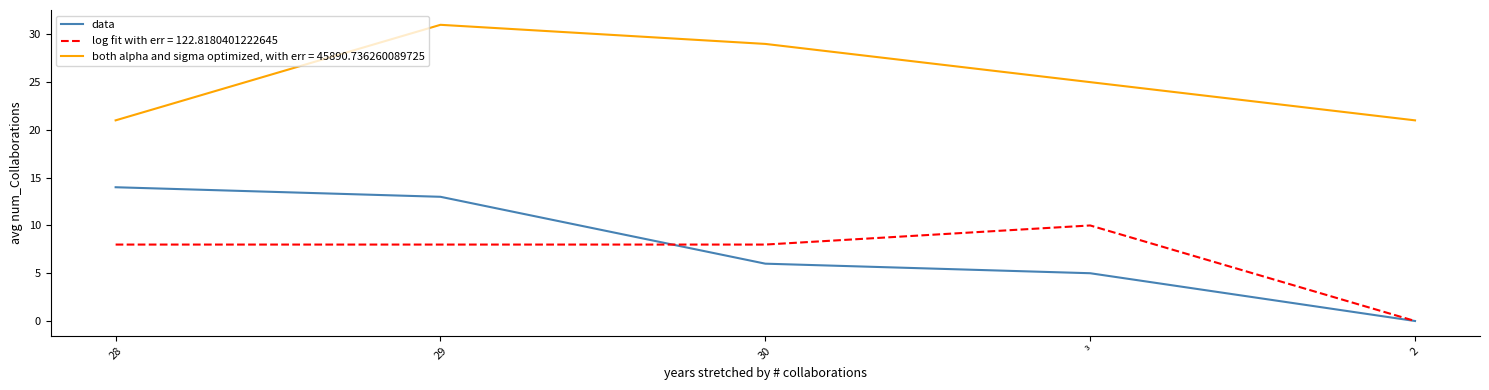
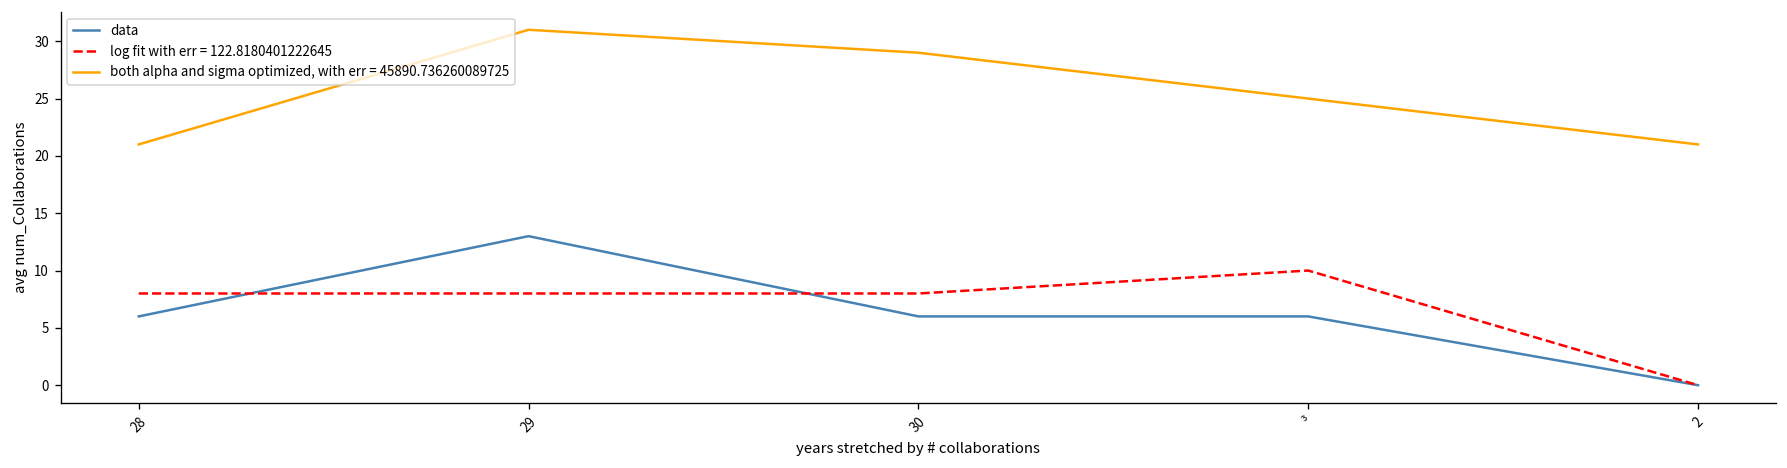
  {
    "data": {
-     "28": 14,
+     "28": 6,
      "29": 13,
      "30": 6,
-     "³": 5
+     "³": 6
    },
    "log fit with err = 122.8180401222645": {
      "28": 8,
      "29": 8,
      "30": 8,
      "³": 10
    },
    "both alpha and sigma optimized, with err = 45890.736260089725": {
      "28": 21,
      "29": 31,
      "30": 29,
      "³": 25,
      "2": 21
    }
  }
